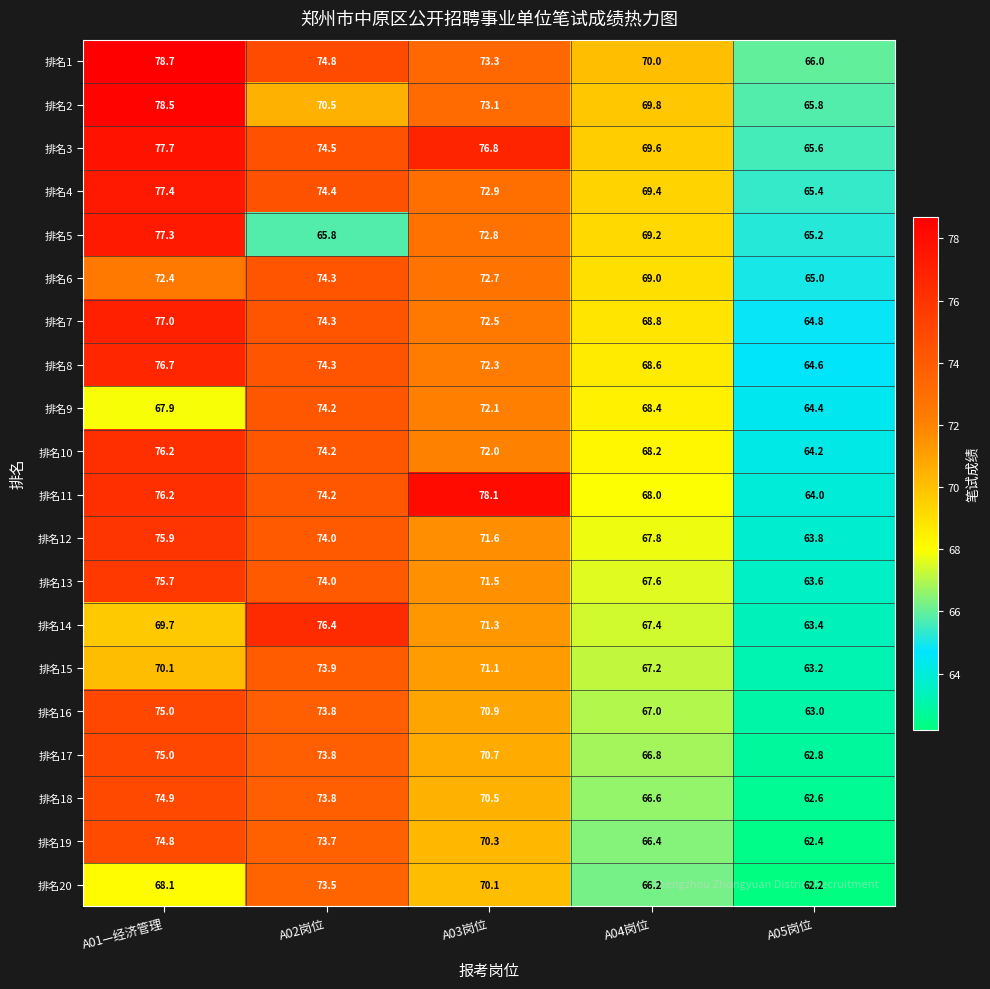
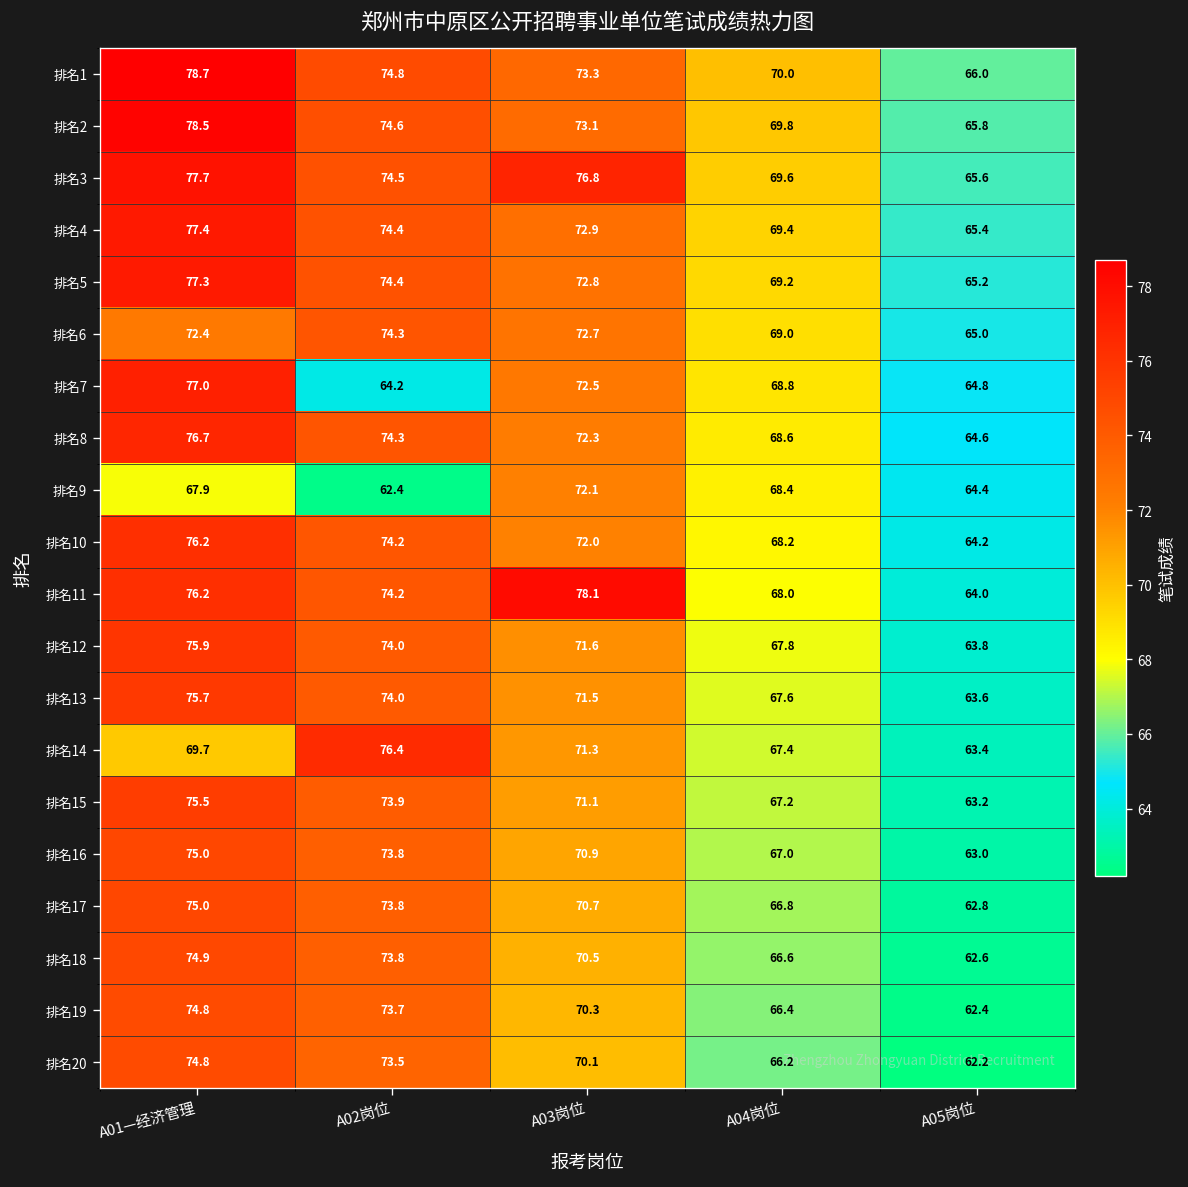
  {
    "排名1": {
      "A01—经济管理": 78.7,
      "A02岗位": 74.8,
      "A03岗位": 73.3,
      "A04岗位": 70.0,
      "A05岗位": 66.0
    },
    "排名2": {
      "A01—经济管理": 78.5,
-     "A02岗位": 70.5,
+     "A02岗位": 74.6,
      "A03岗位": 73.1,
      "A04岗位": 69.8,
      "A05岗位": 65.8
    },
    "排名3": {
      "A01—经济管理": 77.7,
      "A02岗位": 74.5,
      "A03岗位": 76.8,
      "A04岗位": 69.6,
      "A05岗位": 65.6
    },
    "排名4": {
      "A01—经济管理": 77.4,
      "A02岗位": 74.4,
      "A03岗位": 72.9,
      "A04岗位": 69.4,
      "A05岗位": 65.4
    },
    "排名5": {
      "A01—经济管理": 77.3,
-     "A02岗位": 65.8,
+     "A02岗位": 74.4,
      "A03岗位": 72.8,
      "A04岗位": 69.2,
      "A05岗位": 65.2
    },
    "排名6": {
      "A01—经济管理": 72.4,
      "A02岗位": 74.3,
      "A03岗位": 72.7,
      "A04岗位": 69.0,
      "A05岗位": 65.0
    },
    "排名7": {
      "A01—经济管理": 77.0,
-     "A02岗位": 74.3,
+     "A02岗位": 64.2,
      "A03岗位": 72.5,
      "A04岗位": 68.8,
      "A05岗位": 64.8
    },
    "排名8": {
      "A01—经济管理": 76.7,
      "A02岗位": 74.3,
      "A03岗位": 72.3,
      "A04岗位": 68.6,
      "A05岗位": 64.6
    },
    "排名9": {
      "A01—经济管理": 67.9,
-     "A02岗位": 74.2,
+     "A02岗位": 62.4,
      "A03岗位": 72.1,
      "A04岗位": 68.4,
      "A05岗位": 64.4
    },
    "排名10": {
      "A01—经济管理": 76.2,
      "A02岗位": 74.2,
      "A03岗位": 72.0,
      "A04岗位": 68.2,
      "A05岗位": 64.2
    },
    "排名11": {
      "A01—经济管理": 76.2,
      "A02岗位": 74.2,
      "A03岗位": 78.1,
      "A04岗位": 68.0,
      "A05岗位": 64.0
    },
    "排名12": {
      "A01—经济管理": 75.9,
      "A02岗位": 74.0,
      "A03岗位": 71.6,
      "A04岗位": 67.8,
      "A05岗位": 63.8
    },
    "排名13": {
      "A01—经济管理": 75.7,
      "A02岗位": 74.0,
      "A03岗位": 71.5,
      "A04岗位": 67.6,
      "A05岗位": 63.6
    },
    "排名14": {
      "A01—经济管理": 69.7,
      "A02岗位": 76.4,
      "A03岗位": 71.3,
      "A04岗位": 67.4,
      "A05岗位": 63.4
    },
    "排名15": {
-     "A01—经济管理": 70.1,
+     "A01—经济管理": 75.5,
      "A02岗位": 73.9,
      "A03岗位": 71.1,
      "A04岗位": 67.2,
      "A05岗位": 63.2
    },
    "排名16": {
      "A01—经济管理": 75.0,
      "A02岗位": 73.8,
      "A03岗位": 70.9,
      "A04岗位": 67.0,
      "A05岗位": 63.0
    },
    "排名17": {
      "A01—经济管理": 75.0,
      "A02岗位": 73.8,
      "A03岗位": 70.7,
      "A04岗位": 66.8,
      "A05岗位": 62.8
    },
    "排名18": {
      "A01—经济管理": 74.9,
      "A02岗位": 73.8,
      "A03岗位": 70.5,
      "A04岗位": 66.6,
      "A05岗位": 62.6
    },
    "排名19": {
      "A01—经济管理": 74.8,
      "A02岗位": 73.7,
      "A03岗位": 70.3,
      "A04岗位": 66.4,
      "A05岗位": 62.4
    },
    "排名20": {
-     "A01—经济管理": 68.1,
+     "A01—经济管理": 74.8,
      "A02岗位": 73.5,
      "A03岗位": 70.1
    }
  }
